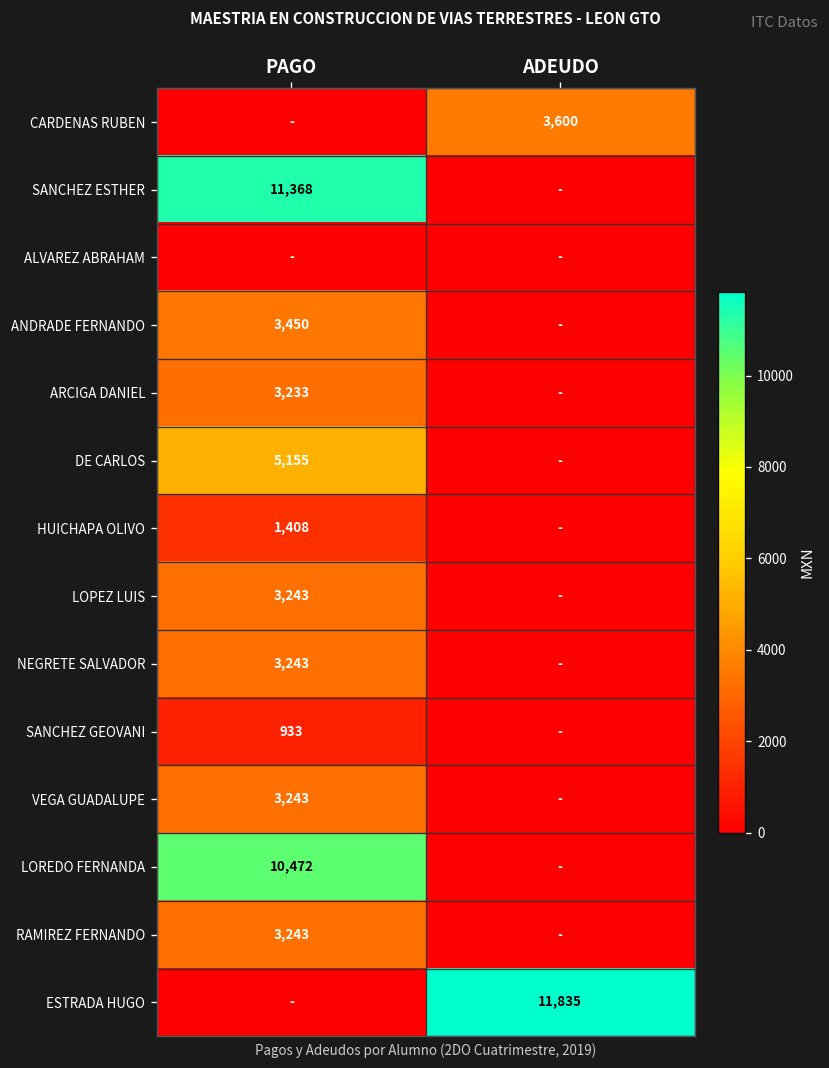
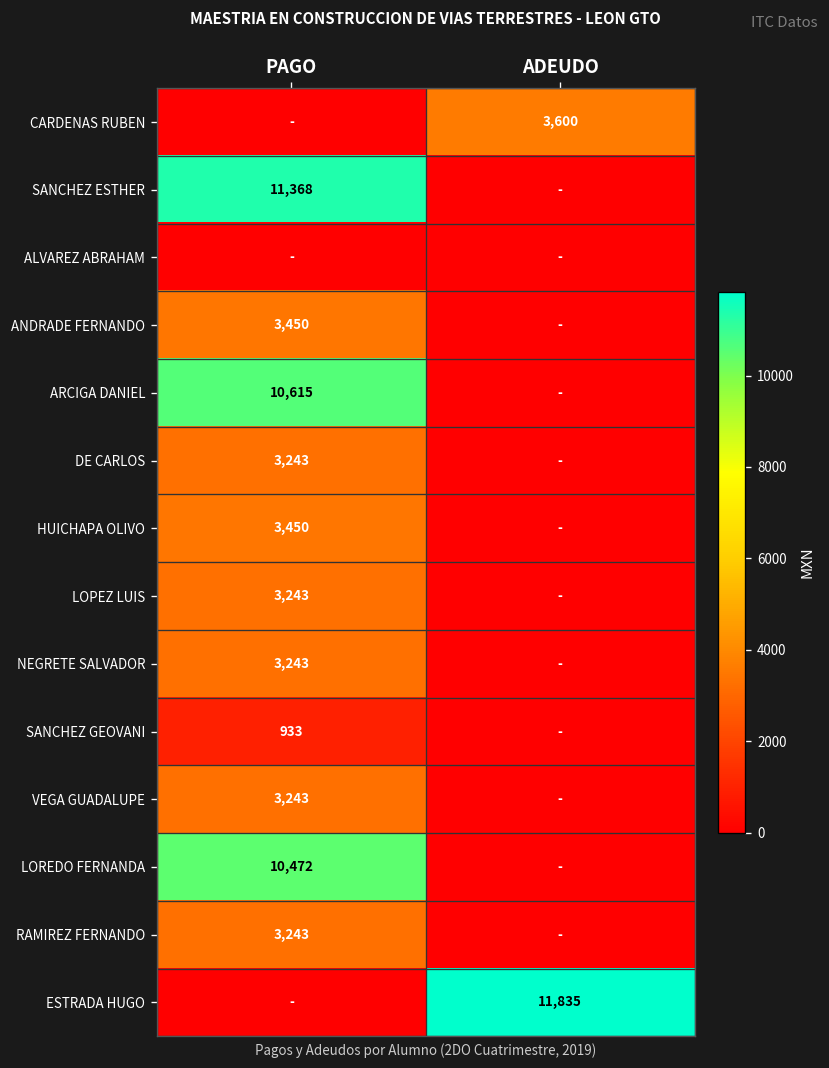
  {
    "CARDENAS RUBEN": {
      "ADEUDO": "3,600"
    },
    "SANCHEZ ESTHER": {
      "PAGO": "11,368"
    },
    "ANDRADE FERNANDO": {
      "PAGO": "3,450"
    },
    "ARCIGA DANIEL": {
-     "PAGO": "3,233"
+     "PAGO": "10,615"
    },
    "DE CARLOS": {
-     "PAGO": "5,155"
+     "PAGO": "3,243"
    },
    "HUICHAPA OLIVO": {
-     "PAGO": "1,408"
+     "PAGO": "3,450"
    },
    "LOPEZ LUIS": {
      "PAGO": "3,243"
    },
    "NEGRETE SALVADOR": {
      "PAGO": "3,243"
    },
    "SANCHEZ GEOVANI": {
      "PAGO": "933"
    },
    "VEGA GUADALUPE": {
      "PAGO": "3,243"
    },
    "LOREDO FERNANDA": {
      "PAGO": "10,472"
    },
    "RAMIREZ FERNANDO": {
      "PAGO": "3,243"
    },
    "ESTRADA HUGO": {
      "ADEUDO": "11,835"
    }
  }
